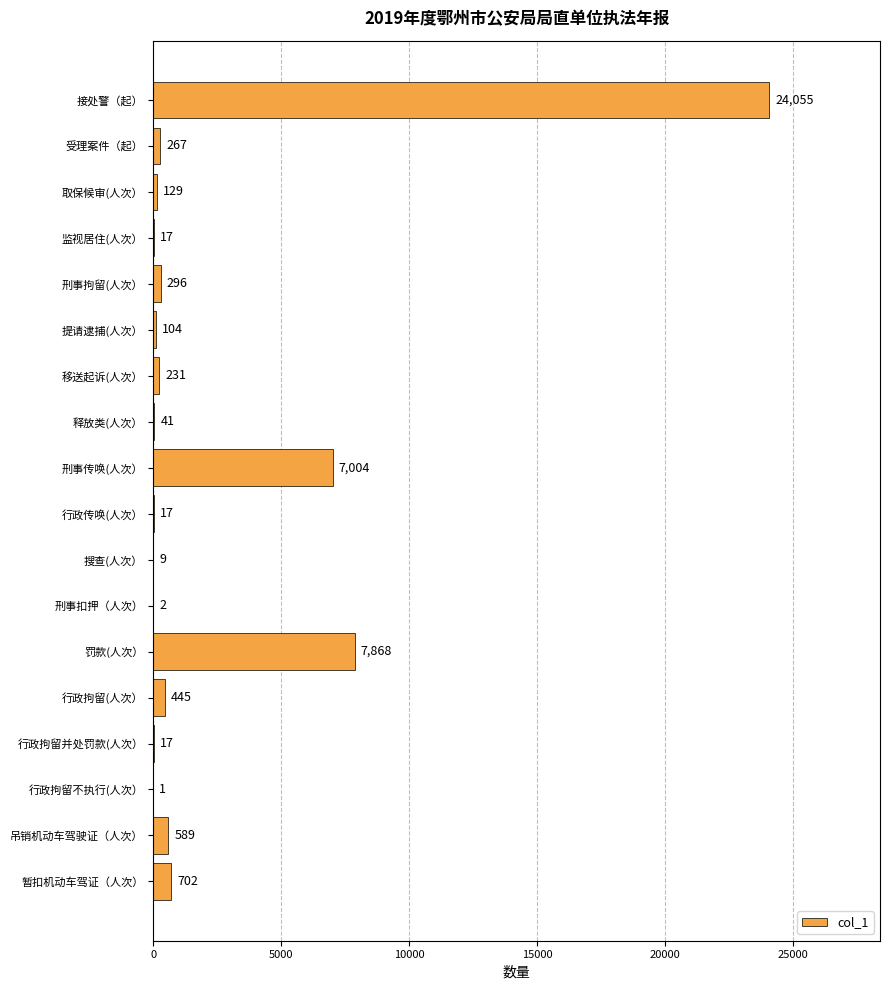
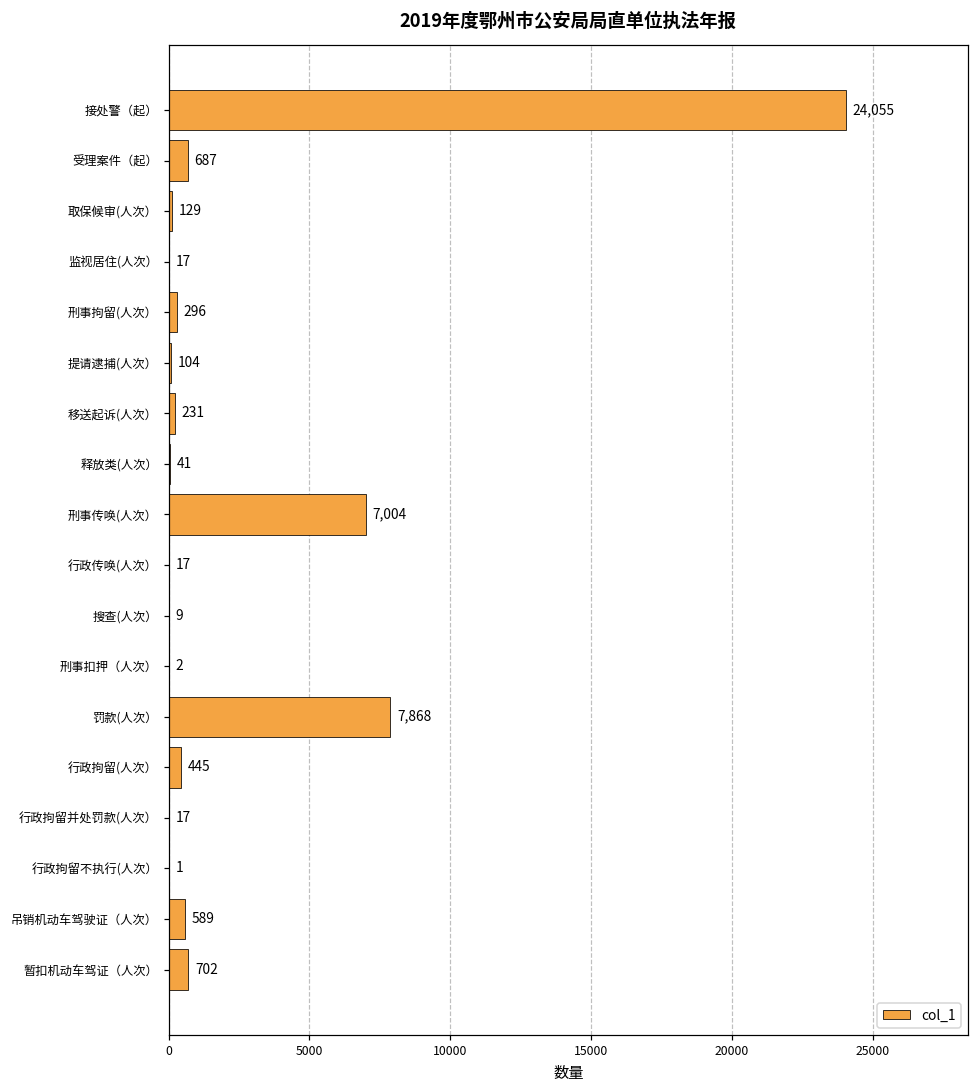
  {
    "接处警（起）": "24,055",
-   "受理案件（起）": "267",
+   "受理案件（起）": "687",
    "取保候审(人次）": "129",
    "监视居住(人次）": "17",
    "刑事拘留(人次）": "296",
    "提请逮捕(人次）": "104",
    "移送起诉(人次）": "231",
    "释放类(人次）": "41",
    "刑事传唤(人次）": "7,004",
    "行政传唤(人次）": "17",
    "搜查(人次）": "9",
    "刑事扣押（人次）": "2",
    "罚款(人次）": "7,868",
    "行政拘留(人次）": "445",
    "行政拘留并处罚款(人次）": "17",
    "行政拘留不执行(人次）": "1",
    "吊销机动车驾驶证（人次）": "589",
    "暂扣机动车驾证（人次）": "702"
  }
